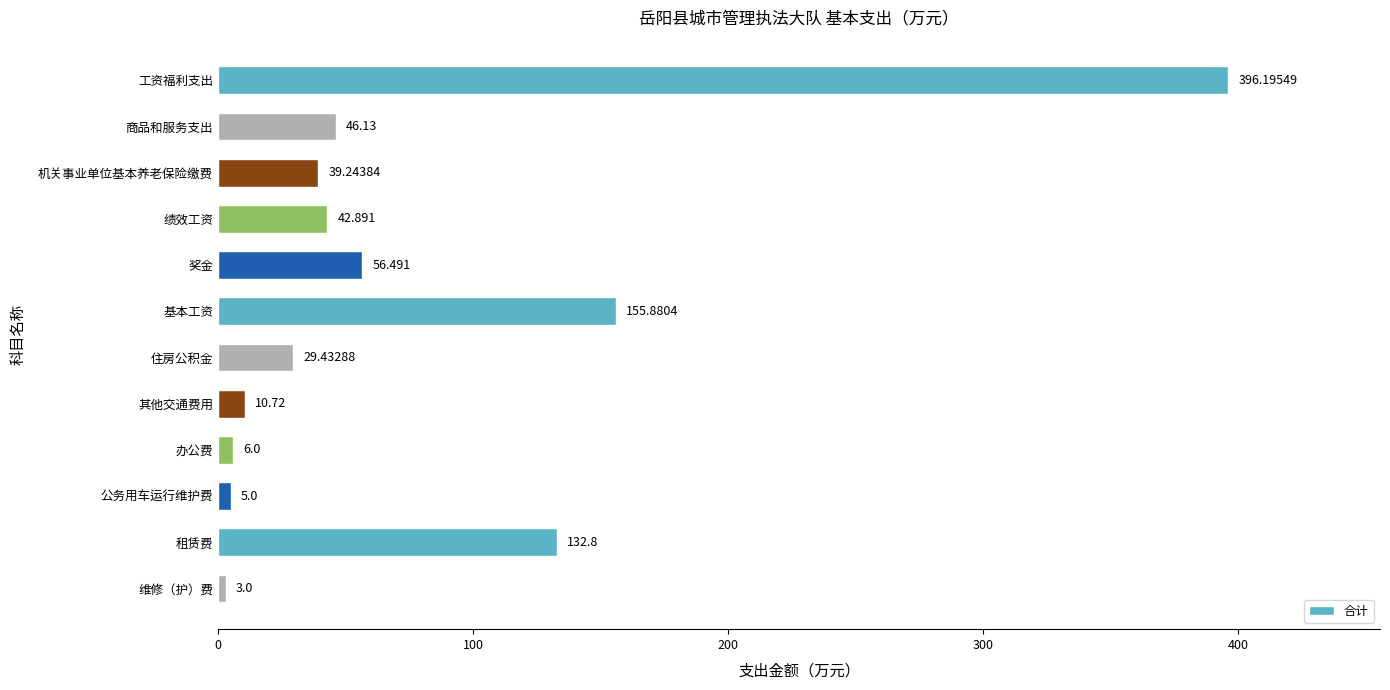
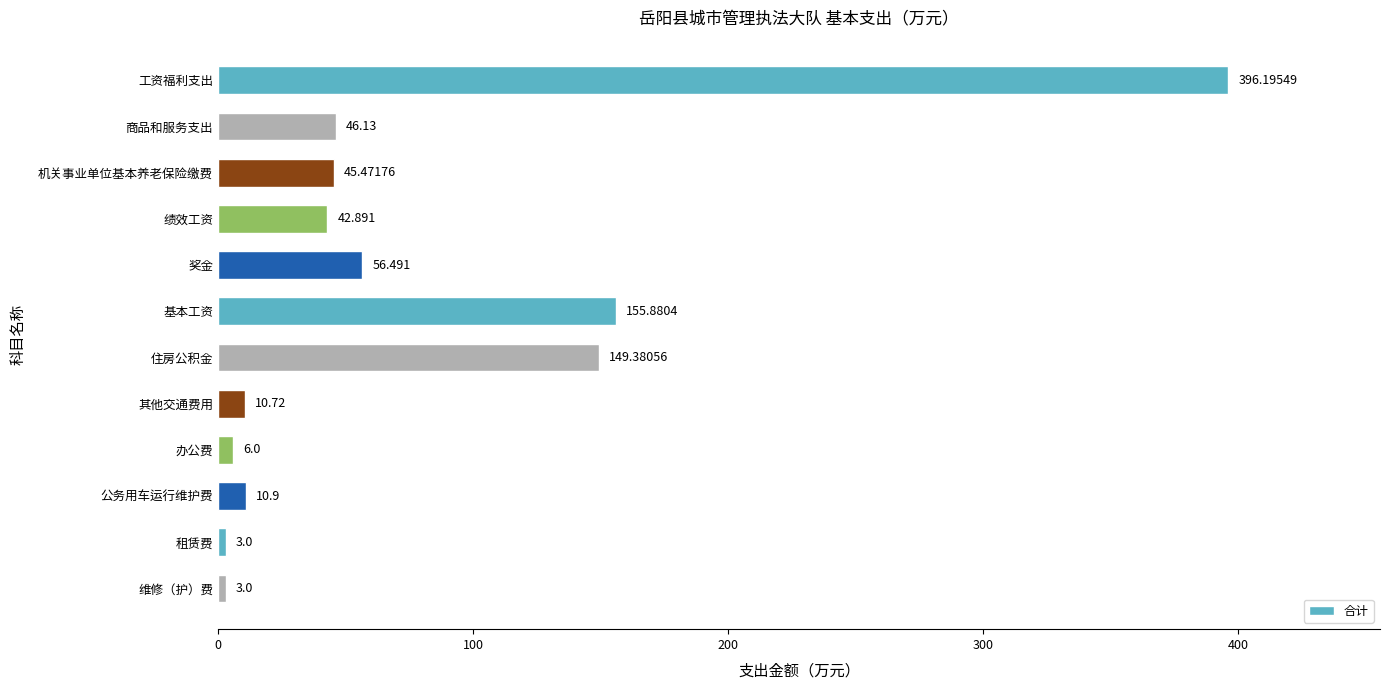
  {
    "工资福利支出": 396.19549,
    "商品和服务支出": 46.13,
-   "机关事业单位基本养老保险缴费": 39.24384,
+   "机关事业单位基本养老保险缴费": 45.47176,
    "绩效工资": 42.891,
    "奖金": 56.491,
    "基本工资": 155.8804,
-   "住房公积金": 29.43288,
+   "住房公积金": 149.38056,
    "其他交通费用": 10.72,
    "办公费": 6.0,
-   "公务用车运行维护费": 5.0,
-   "租赁费": 132.8,
+   "公务用车运行维护费": 10.9,
+   "租赁费": 3.0,
    "维修（护）费": 3.0
  }
